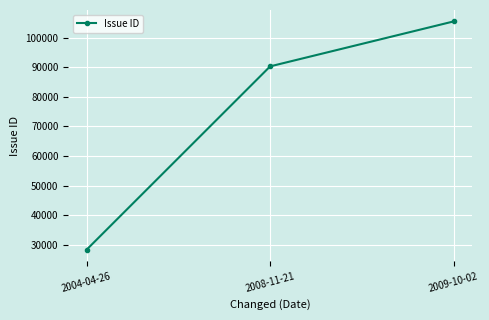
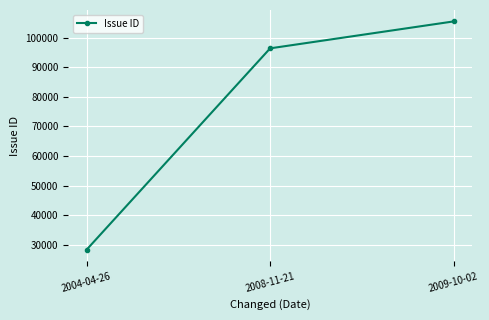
  {
    "2004-04-26": 28000,
-   "2008-11-21": 90000,
+   "2008-11-21": 96000,
    "2009-10-02": 106000
  }
